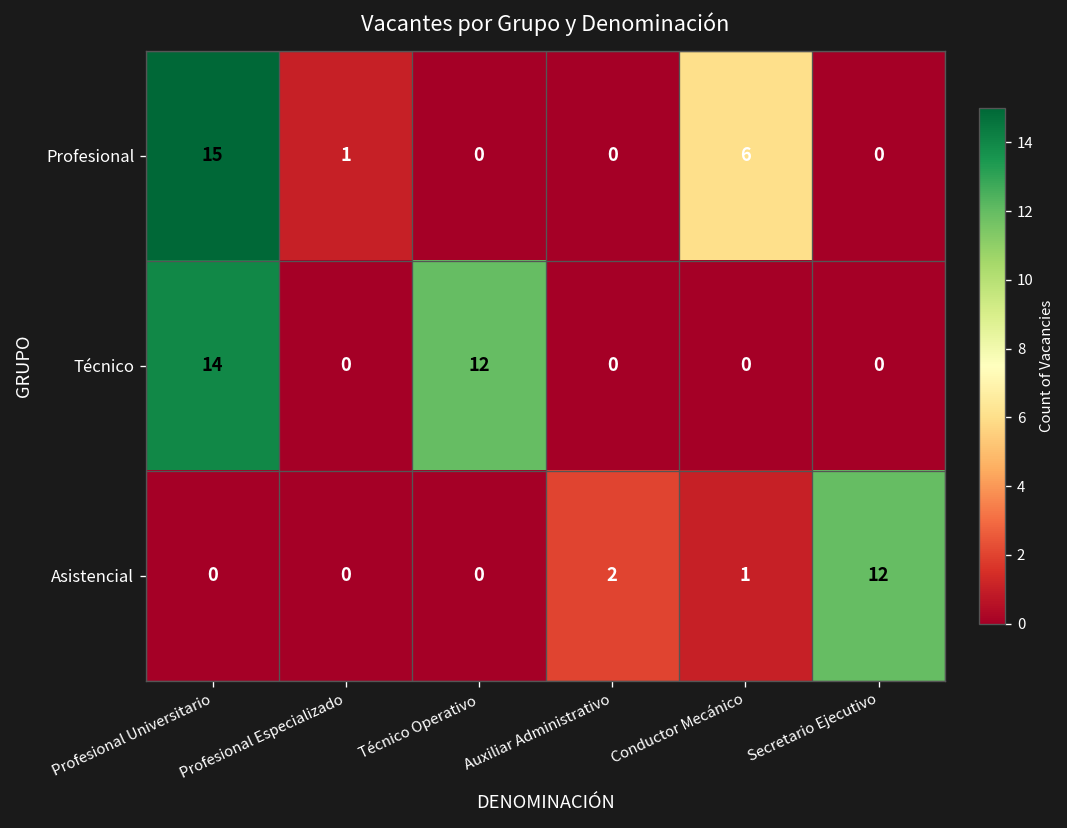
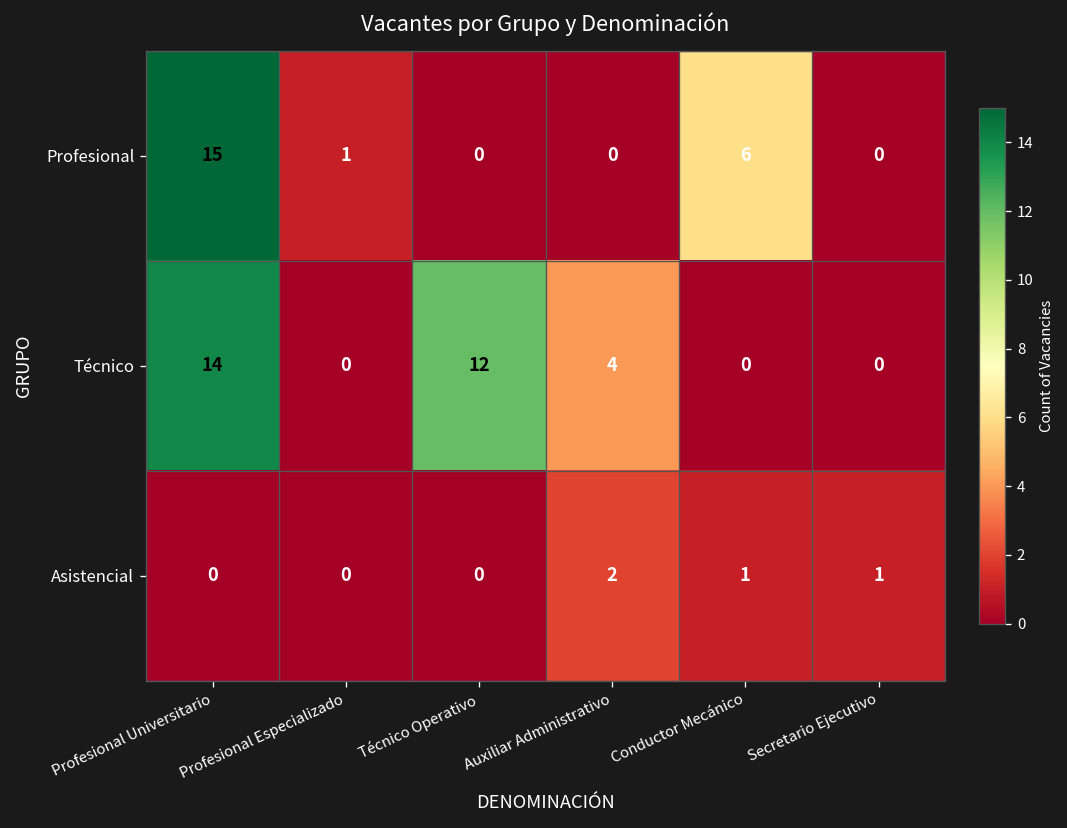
  {
    "Profesional": {
      "Profesional Universitario": 15,
      "Profesional Especializado": 1,
      "Técnico Operativo": 0,
      "Auxiliar Administrativo": 0,
      "Conductor Mecánico": 6,
      "Secretario Ejecutivo": 0
    },
    "Técnico": {
      "Profesional Universitario": 14,
      "Profesional Especializado": 0,
      "Técnico Operativo": 12,
-     "Auxiliar Administrativo": 0,
+     "Auxiliar Administrativo": 4,
      "Conductor Mecánico": 0,
      "Secretario Ejecutivo": 0
    },
    "Asistencial": {
      "Profesional Universitario": 0,
      "Profesional Especializado": 0,
      "Técnico Operativo": 0,
      "Auxiliar Administrativo": 2,
      "Conductor Mecánico": 1,
-     "Secretario Ejecutivo": 12
+     "Secretario Ejecutivo": 1
    }
  }
